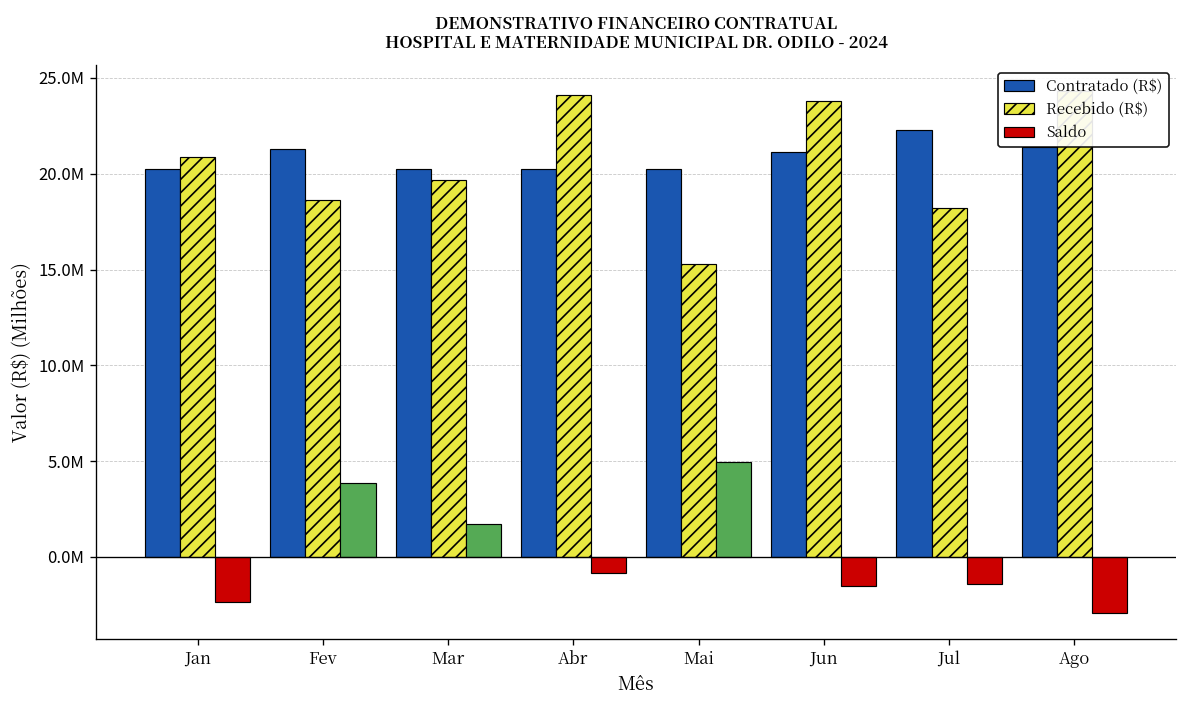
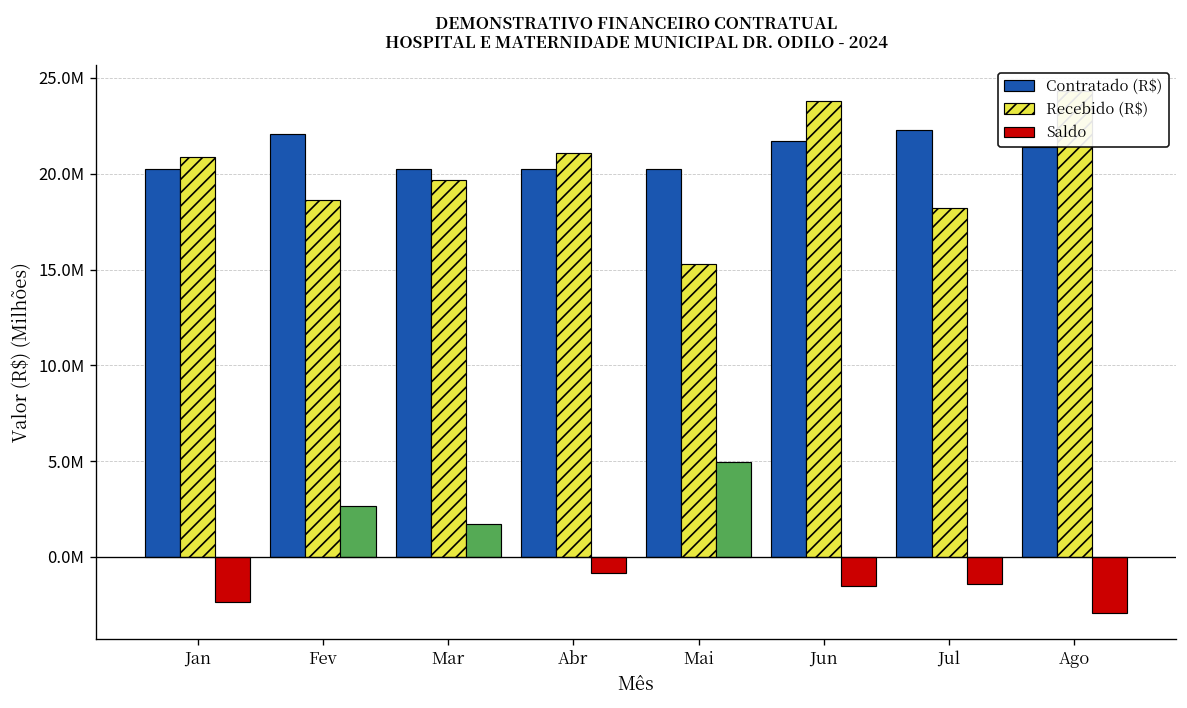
  {
    "Contratado (R$)": {
      "Jan": 20200000,
-     "Fev": 21300000,
+     "Fev": 22100000,
      "Mar": 20200000,
      "Abr": 20200000,
      "Mai": 20200000,
-     "Jun": 21100000,
+     "Jun": 21700000,
      "Jul": 22300000
    },
    "Recebido (R$)": {
      "Jan": 20900000,
      "Fev": 18600000,
      "Mar": 19700000,
-     "Abr": 24100000,
+     "Abr": 21100000,
      "Mai": 15300000,
      "Jun": 23800000,
      "Jul": 18200000
    },
    "Saldo": {
      "Jan": -2300000,
-     "Fev": 3900000,
+     "Fev": 2600000,
      "Mar": 1700000,
      "Abr": -900000,
      "Mai": 4900000,
      "Jun": -1500000,
      "Jul": -1400000,
      "Ago": -2900000
    }
  }
